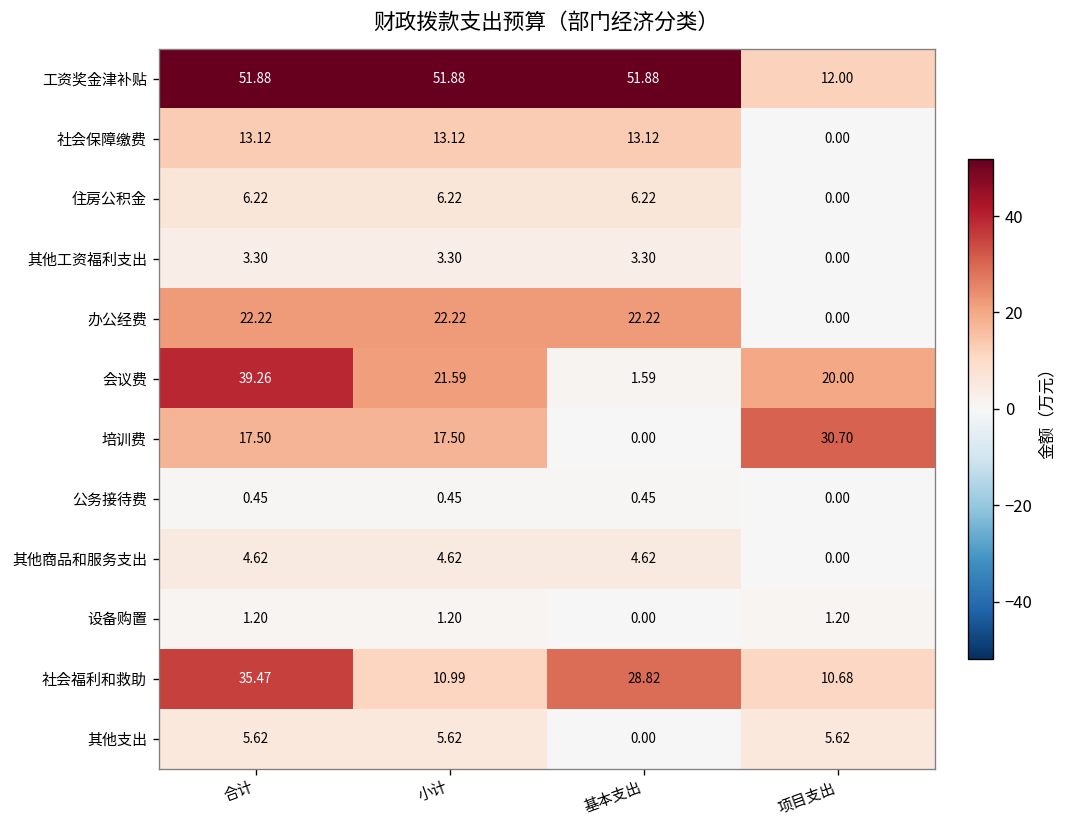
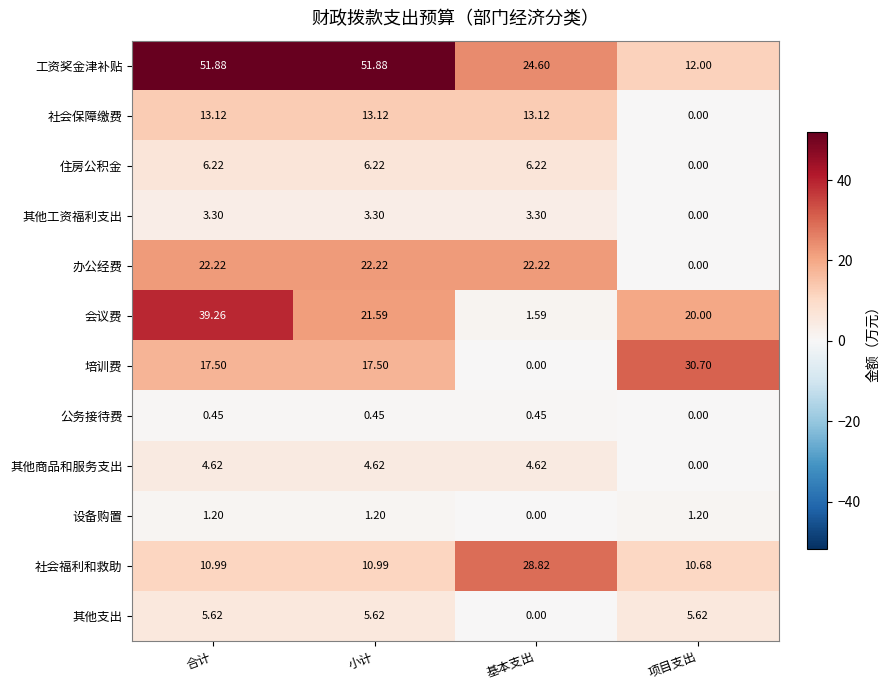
  {
    "工资奖金津补贴": {
      "合计": 51.88,
      "小计": 51.88,
-     "基本支出": 51.88,
+     "基本支出": 24.60,
      "项目支出": 12.00
    },
    "社会保障缴费": {
      "合计": 13.12,
      "小计": 13.12,
      "基本支出": 13.12,
      "项目支出": 0.00
    },
    "住房公积金": {
      "合计": 6.22,
      "小计": 6.22,
      "基本支出": 6.22,
      "项目支出": 0.00
    },
    "其他工资福利支出": {
      "合计": 3.30,
      "小计": 3.30,
      "基本支出": 3.30,
      "项目支出": 0.00
    },
    "办公经费": {
      "合计": 22.22,
      "小计": 22.22,
      "基本支出": 22.22,
      "项目支出": 0.00
    },
    "会议费": {
      "合计": 39.26,
      "小计": 21.59,
      "基本支出": 1.59,
      "项目支出": 20.00
    },
    "培训费": {
      "合计": 17.50,
      "小计": 17.50,
      "基本支出": 0.00,
      "项目支出": 30.70
    },
    "公务接待费": {
      "合计": 0.45,
      "小计": 0.45,
      "基本支出": 0.45,
      "项目支出": 0.00
    },
    "其他商品和服务支出": {
      "合计": 4.62,
      "小计": 4.62,
      "基本支出": 4.62,
      "项目支出": 0.00
    },
    "设备购置": {
      "合计": 1.20,
      "小计": 1.20,
      "基本支出": 0.00,
      "项目支出": 1.20
    },
    "社会福利和救助": {
-     "合计": 35.47,
+     "合计": 10.99,
      "小计": 10.99,
      "基本支出": 28.82,
      "项目支出": 10.68
    },
    "其他支出": {
      "合计": 5.62,
      "小计": 5.62,
      "基本支出": 0.00,
      "项目支出": 5.62
    }
  }
